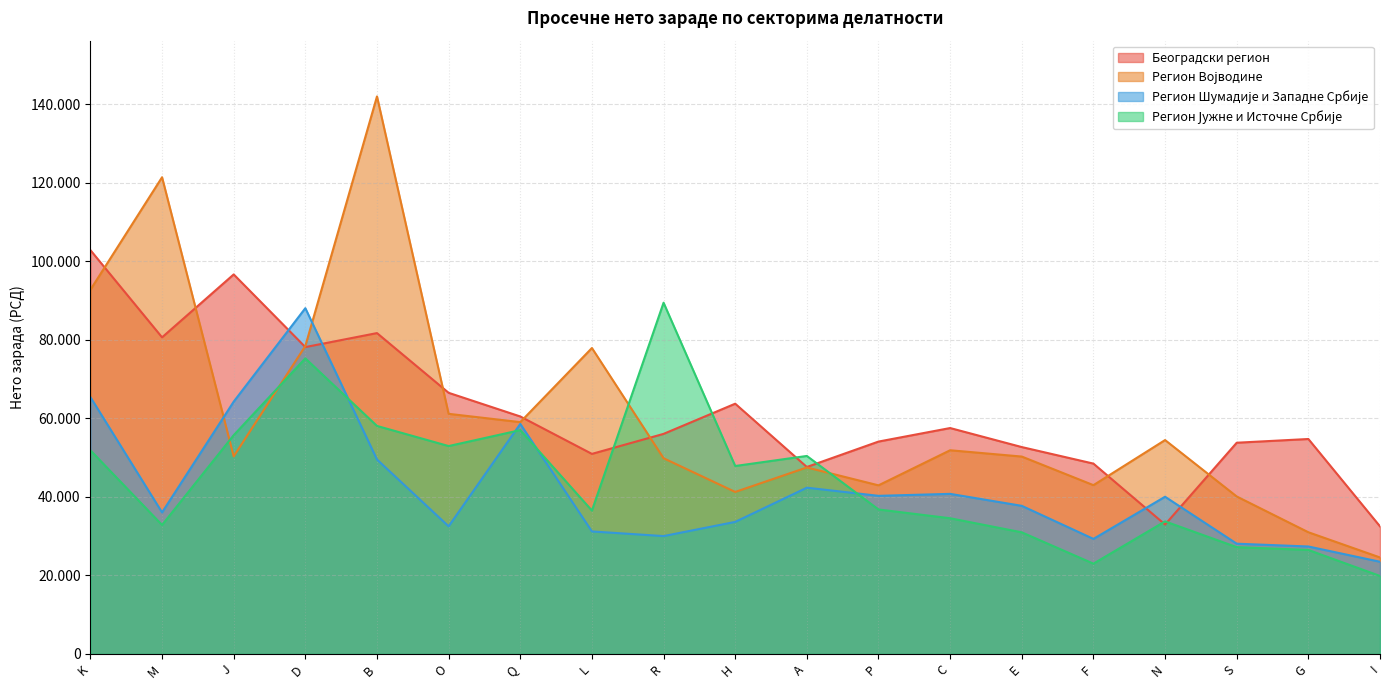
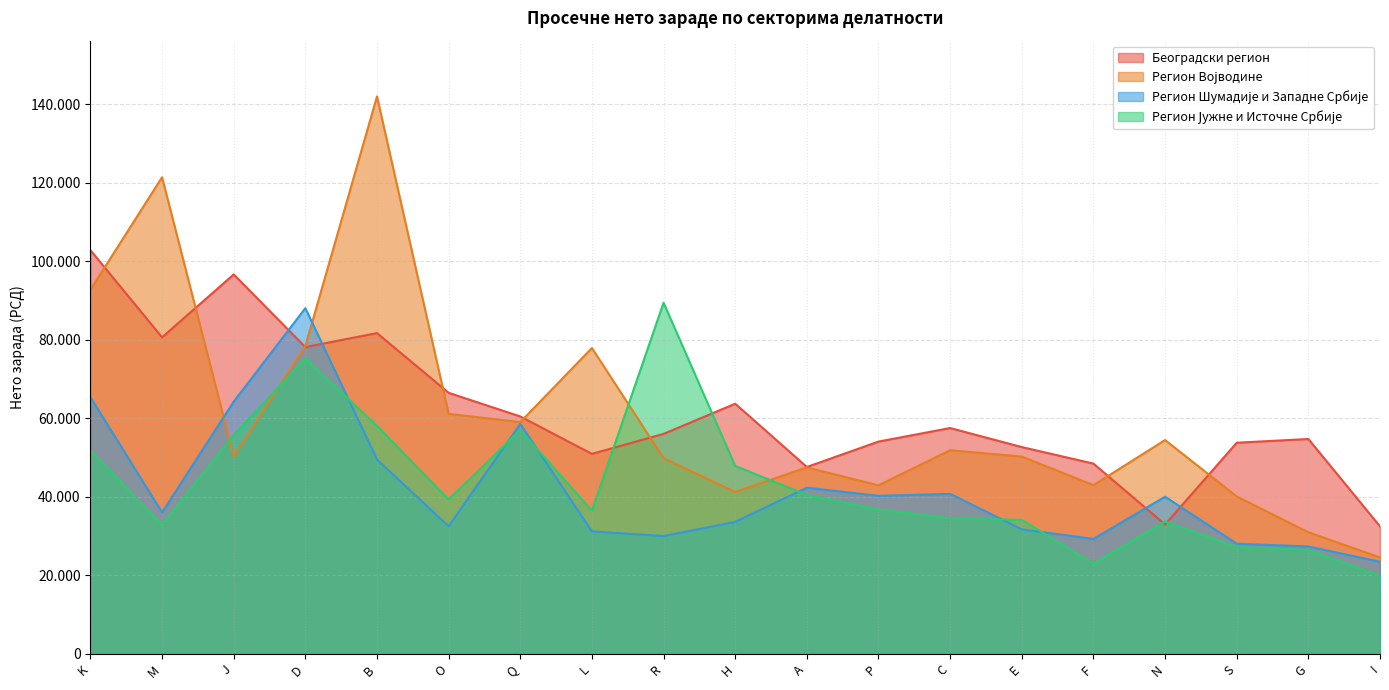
  {
    "Регион Шумадије и Западне Србије": {
      "K": 65,
      "M": 36,
      "J": 64,
      "D": 88,
      "B": 50,
      "O": 33,
      "L": 31,
      "R": 30,
      "H": 34,
      "A": 42,
      "P": 40,
      "C": 41,
-     "E": 38,
+     "E": 32,
      "F": 29,
      "N": 40,
      "S": 28,
      "G": 27,
      "I": 23
    },
    "Регион Јужне и Источне Србије": {
      "K": 52,
      "M": 33,
      "J": 56,
      "D": 75,
      "B": 58,
-     "O": 53,
+     "O": 39,
      "Q": 57,
      "L": 37,
      "R": 89,
      "H": 48,
-     "A": 50,
+     "A": 41,
      "P": 37,
      "C": 35,
-     "E": 31,
+     "E": 34,
      "F": 23,
      "N": 34,
      "S": 27,
      "G": 26,
      "I": 20
    }
  }
